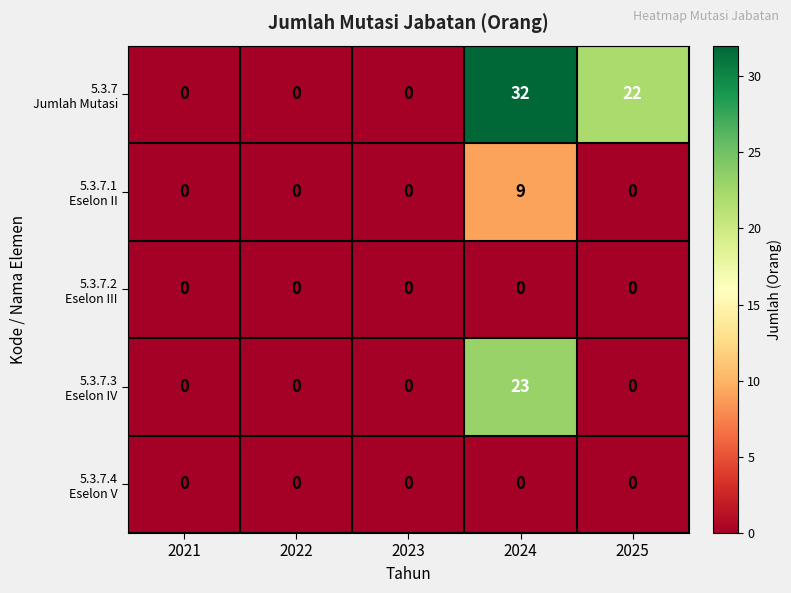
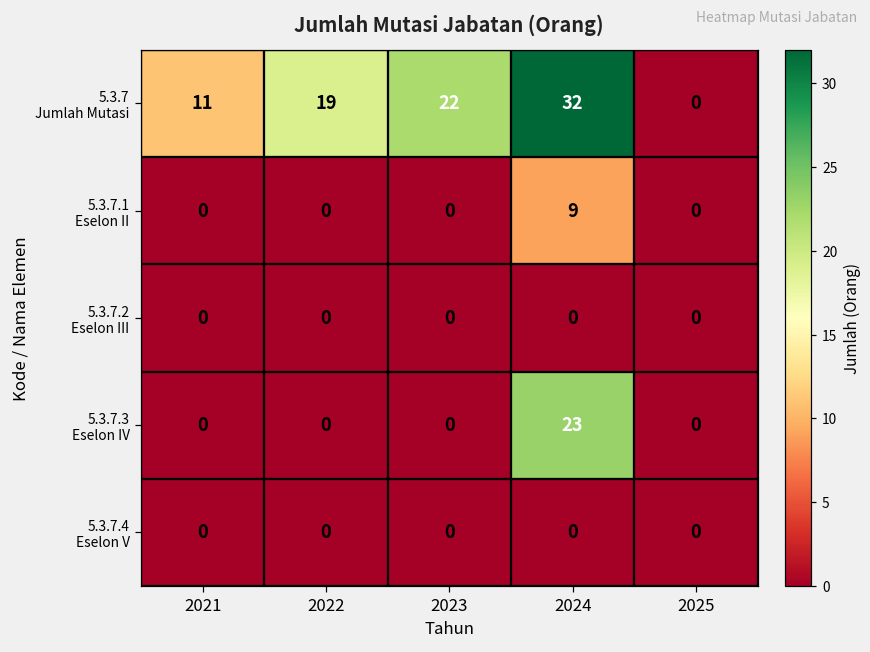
  {
    "5.3.7 Jumlah Mutasi": {
-     "2021": 0,
-     "2022": 0,
-     "2023": 0,
+     "2021": 11,
+     "2022": 19,
+     "2023": 22,
      "2024": 32,
-     "2025": 22
+     "2025": 0
    },
    "5.3.7.1 Eselon II": {
      "2021": 0,
      "2022": 0,
      "2023": 0,
      "2024": 9,
      "2025": 0
    },
    "5.3.7.2 Eselon III": {
      "2021": 0,
      "2022": 0,
      "2023": 0,
      "2024": 0,
      "2025": 0
    },
    "5.3.7.3 Eselon IV": {
      "2021": 0,
      "2022": 0,
      "2023": 0,
      "2024": 23,
      "2025": 0
    },
    "5.3.7.4 Eselon V": {
      "2021": 0,
      "2022": 0,
      "2023": 0,
      "2024": 0,
      "2025": 0
    }
  }
